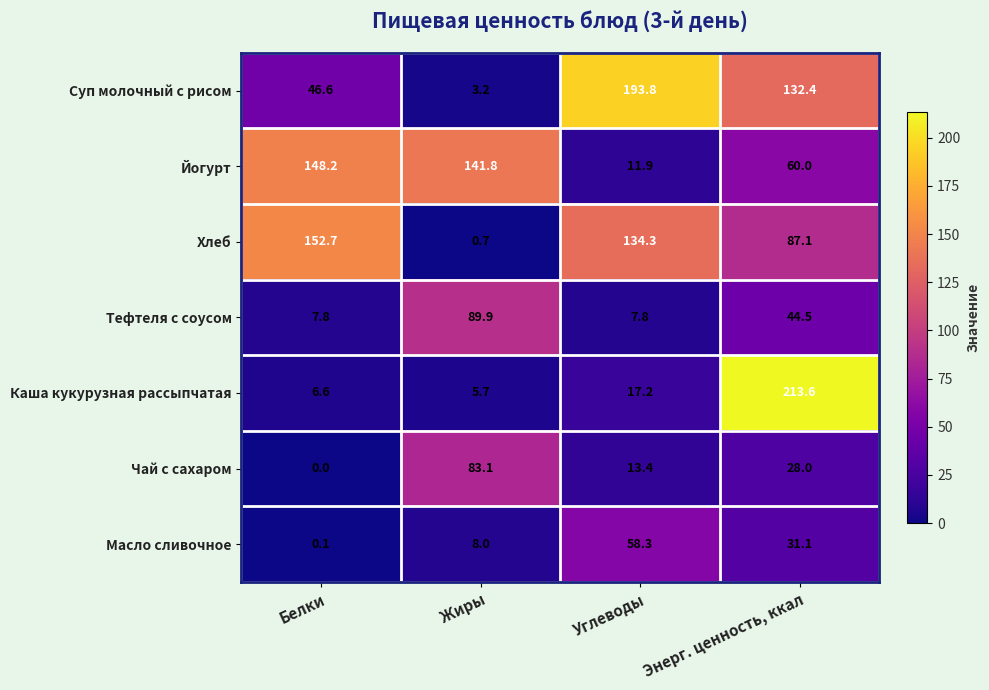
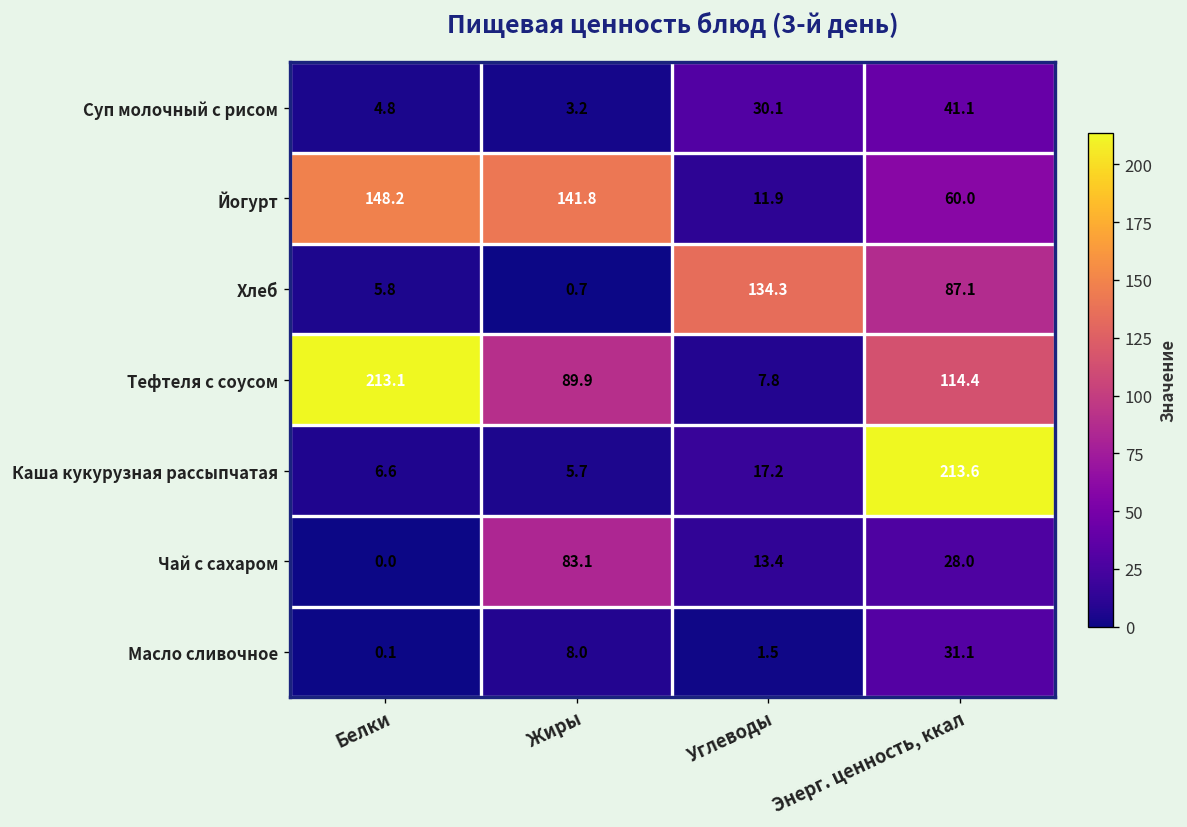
  {
    "Суп молочный с рисом": {
-     "Белки": 46.6,
+     "Белки": 4.8,
      "Жиры": 3.2,
-     "Углеводы": 193.8,
-     "Энерг. ценность, ккал": 132.4
+     "Углеводы": 30.1,
+     "Энерг. ценность, ккал": 41.1
    },
    "Йогурт": {
      "Белки": 148.2,
      "Жиры": 141.8,
      "Углеводы": 11.9,
      "Энерг. ценность, ккал": 60.0
    },
    "Хлеб": {
-     "Белки": 152.7,
+     "Белки": 5.8,
      "Жиры": 0.7,
      "Углеводы": 134.3,
      "Энерг. ценность, ккал": 87.1
    },
    "Тефтеля с соусом": {
-     "Белки": 7.8,
+     "Белки": 213.1,
      "Жиры": 89.9,
      "Углеводы": 7.8,
-     "Энерг. ценность, ккал": 44.5
+     "Энерг. ценность, ккал": 114.4
    },
    "Каша кукурузная рассыпчатая": {
      "Белки": 6.6,
      "Жиры": 5.7,
      "Углеводы": 17.2,
      "Энерг. ценность, ккал": 213.6
    },
    "Чай с сахаром": {
      "Белки": 0.0,
      "Жиры": 83.1,
      "Углеводы": 13.4,
      "Энерг. ценность, ккал": 28.0
    },
    "Масло сливочное": {
      "Белки": 0.1,
      "Жиры": 8.0,
-     "Углеводы": 58.3,
+     "Углеводы": 1.5,
      "Энерг. ценность, ккал": 31.1
    }
  }
